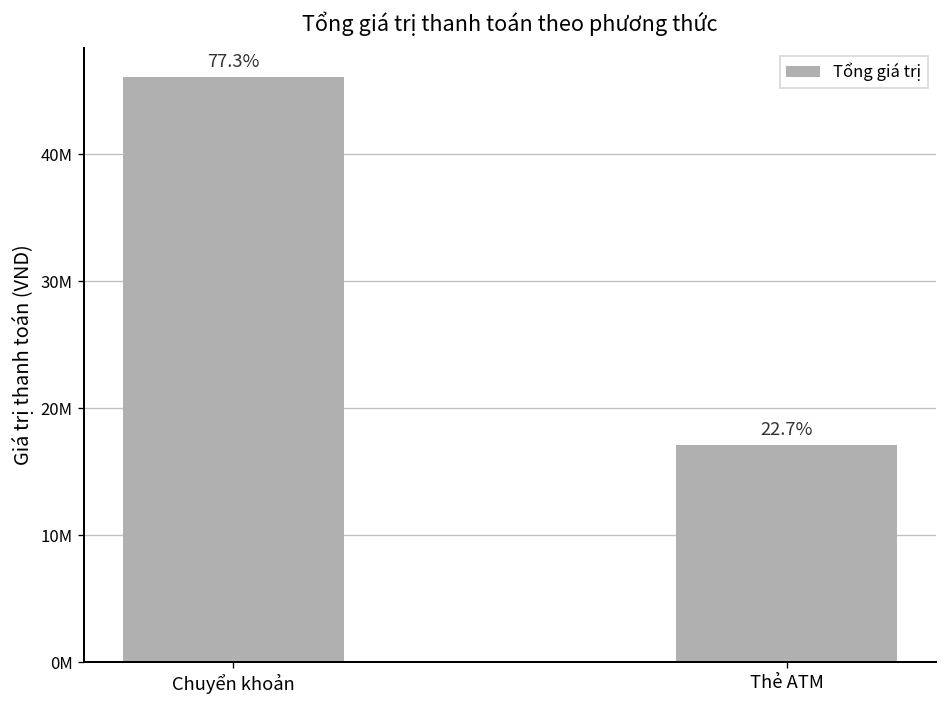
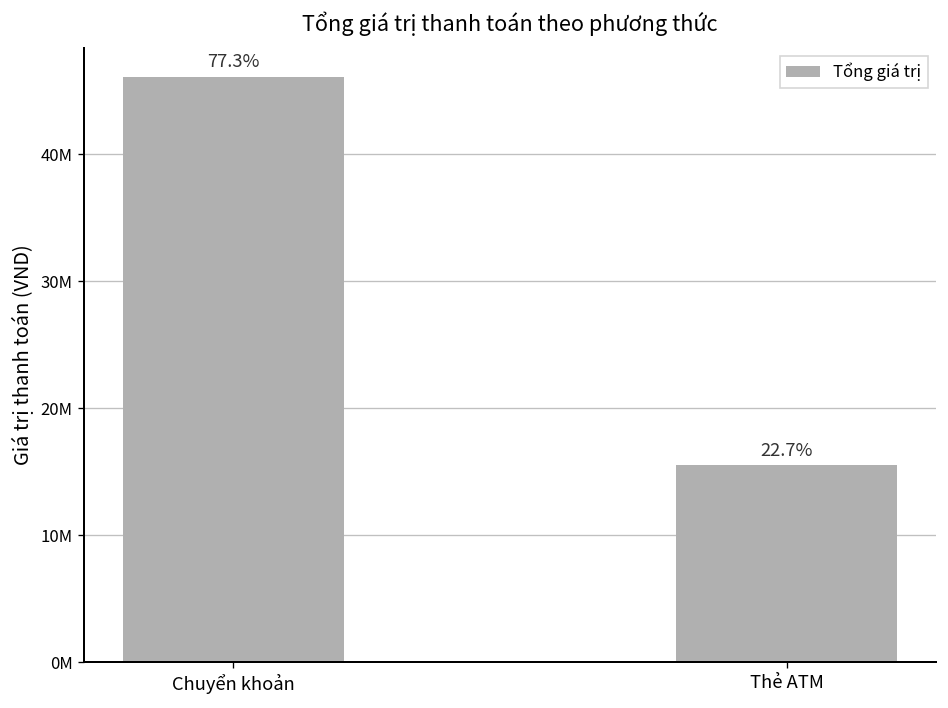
  {
-   "Thẻ ATM": 17100000
+   "Thẻ ATM": 15500000
  }
